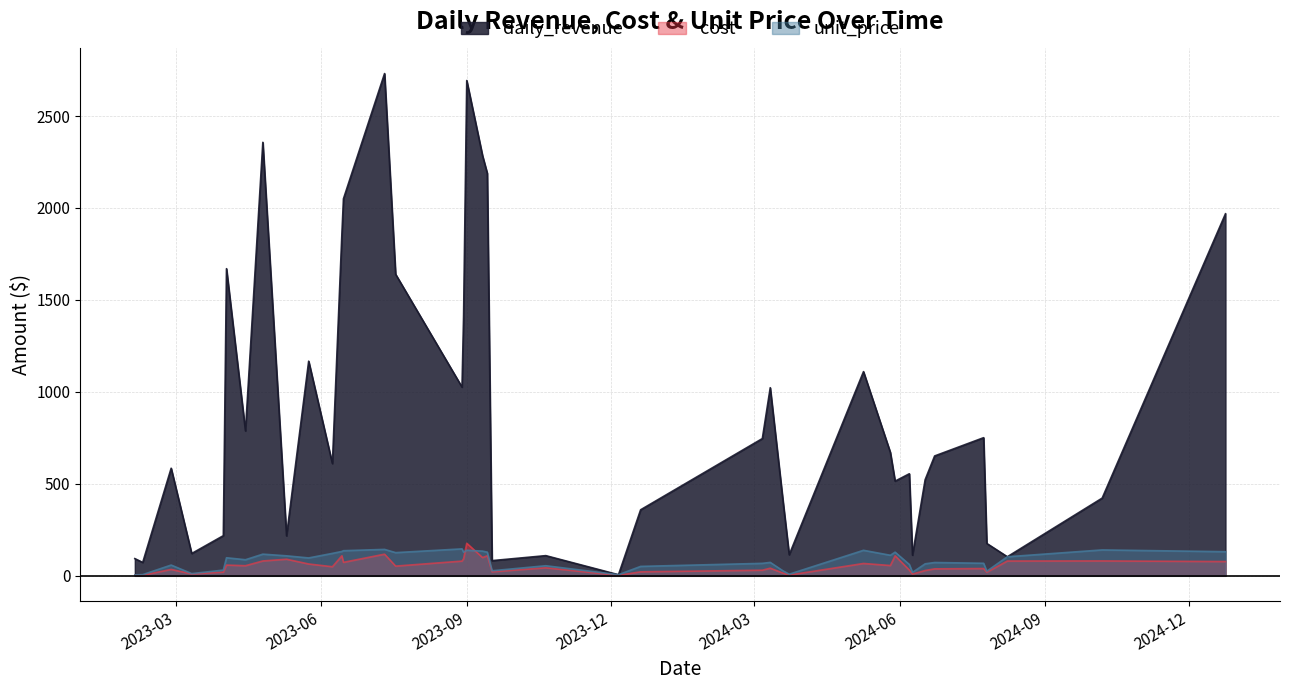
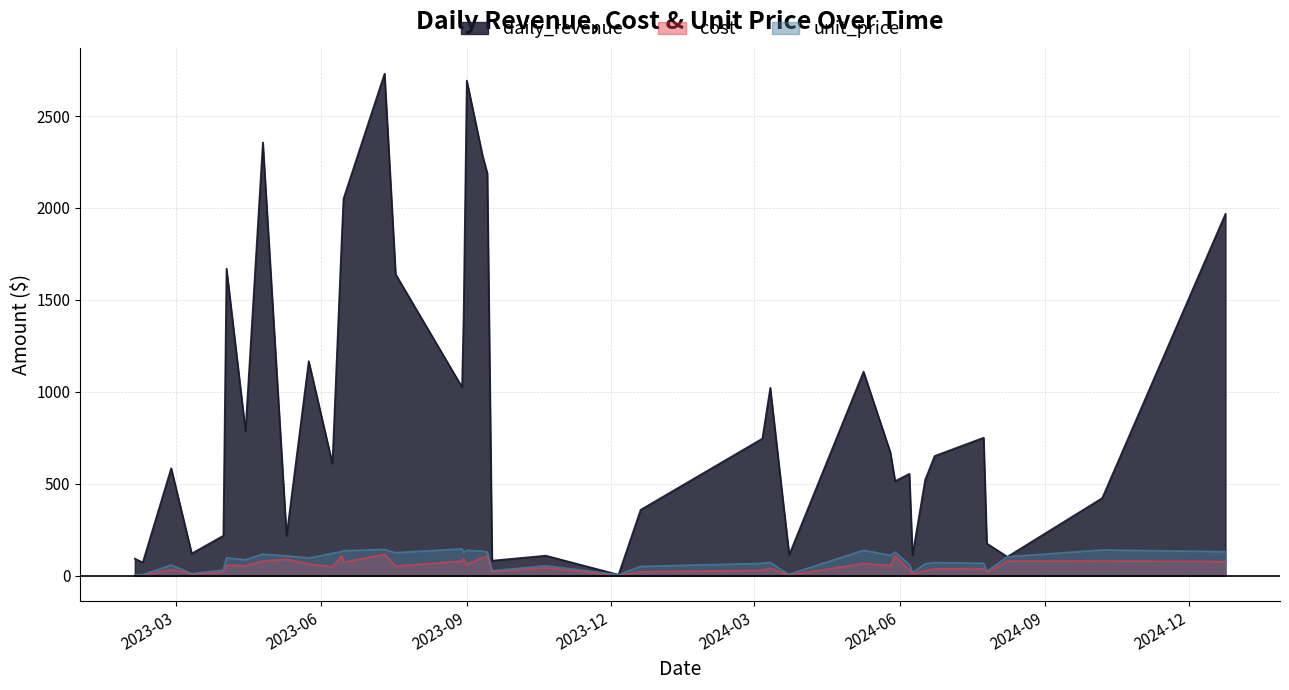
  {
    "daily_revenue": {
      "2023-09": 2690
    },
    "cost": {
-     "2023-09": 180
+     "2023-09": 60
    },
    "unit_price": {
      "2023-09": 140
    }
  }
